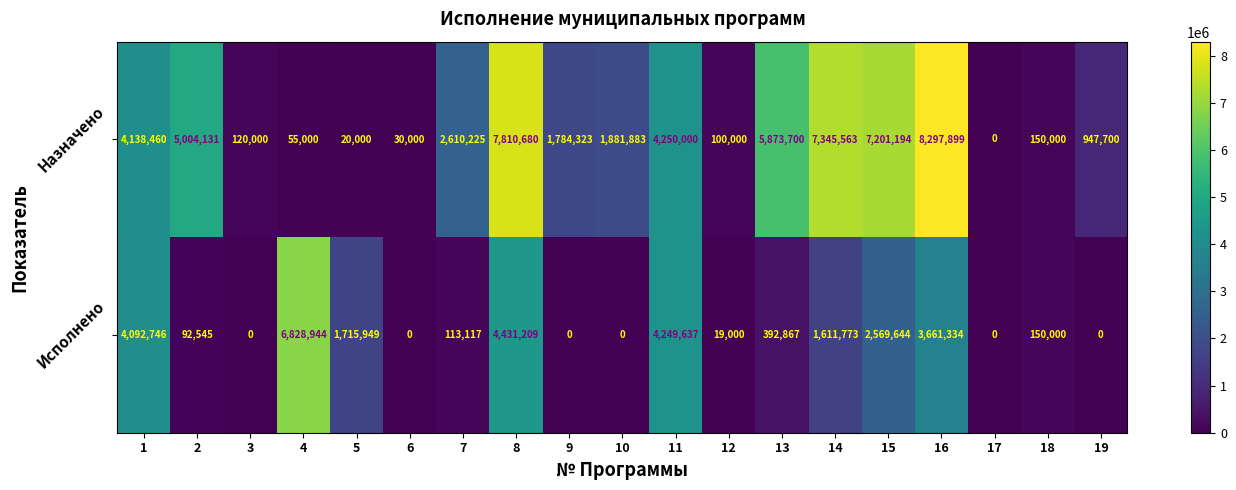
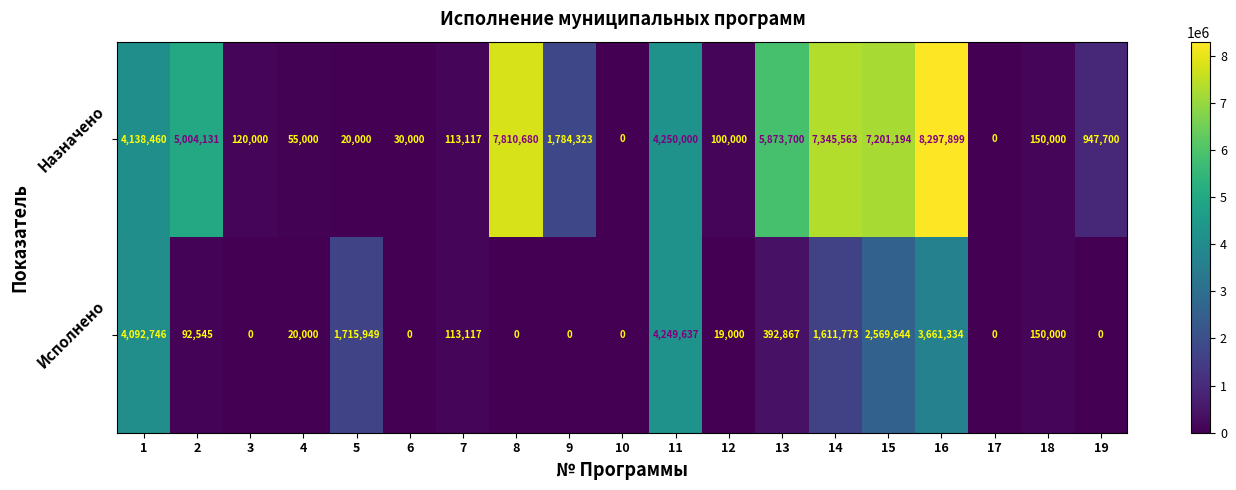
  {
    "Назначено": {
      "1": "4,138,460",
      "2": "5,004,131",
      "3": "120,000",
      "4": "55,000",
      "5": "20,000",
      "6": "30,000",
-     "7": "2,610,225",
+     "7": "113,117",
      "8": "7,810,680",
      "9": "1,784,323",
-     "10": "1,881,883",
+     "10": "0",
      "11": "4,250,000",
      "12": "100,000",
      "13": "5,873,700",
      "14": "7,345,563",
      "15": "7,201,194",
      "16": "8,297,899",
      "17": "0",
      "18": "150,000",
      "19": "947,700"
    },
    "Исполнено": {
      "1": "4,092,746",
      "2": "92,545",
      "3": "0",
-     "4": "6,828,944",
+     "4": "20,000",
      "5": "1,715,949",
      "6": "0",
      "7": "113,117",
-     "8": "4,431,209",
+     "8": "0",
      "9": "0",
      "10": "0",
      "11": "4,249,637",
      "12": "19,000",
      "13": "392,867",
      "14": "1,611,773",
      "15": "2,569,644",
      "16": "3,661,334",
      "17": "0",
      "18": "150,000",
      "19": "0"
    }
  }
